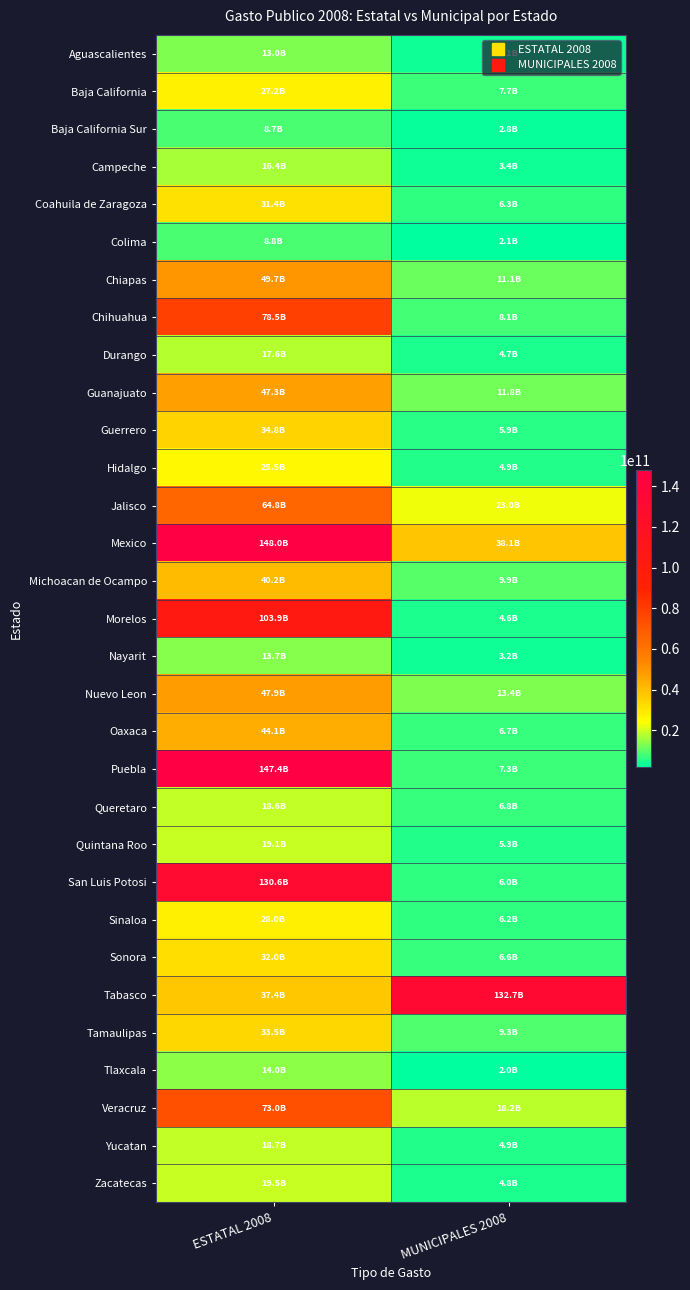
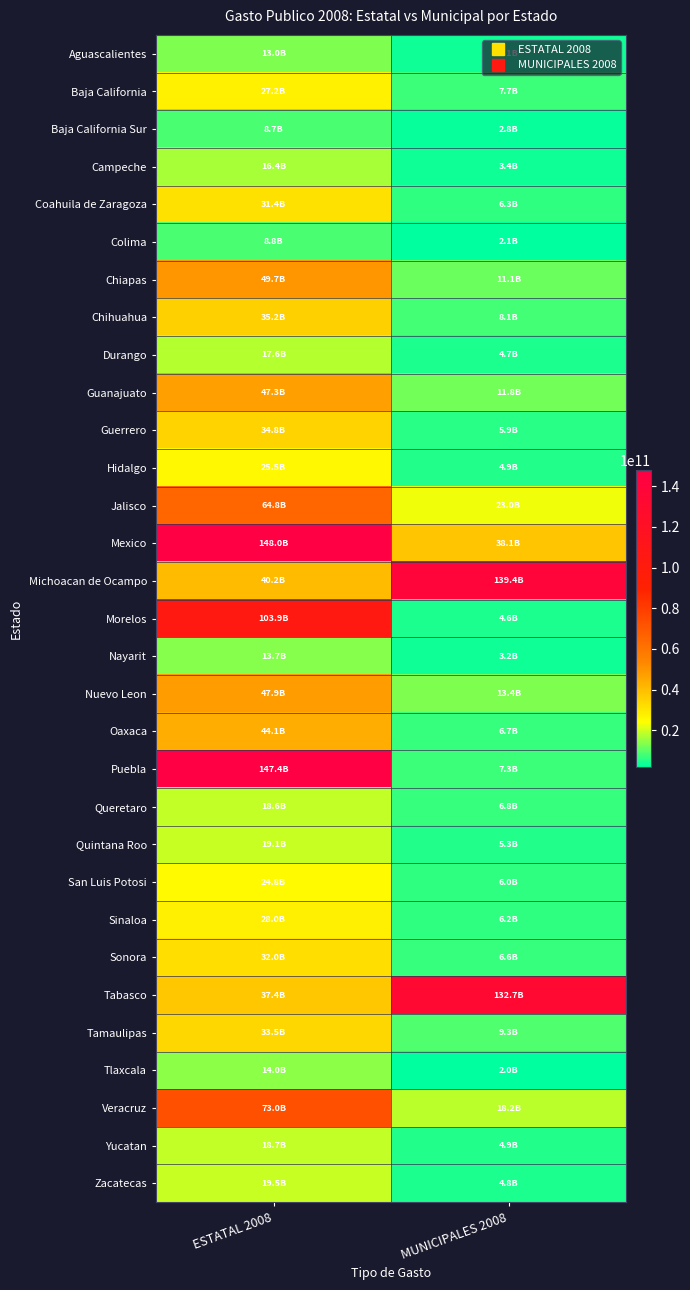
  {
    "Aguascalientes": {
      "ESTATAL 2008": "13.0B"
    },
    "Baja California": {
      "ESTATAL 2008": "27.2B",
      "MUNICIPALES 2008": "7.7B"
    },
    "Baja California Sur": {
      "ESTATAL 2008": "8.7B",
      "MUNICIPALES 2008": "2.8B"
    },
    "Campeche": {
      "ESTATAL 2008": "16.4B",
      "MUNICIPALES 2008": "3.4B"
    },
    "Coahuila de Zaragoza": {
      "ESTATAL 2008": "31.4B",
      "MUNICIPALES 2008": "6.3B"
    },
    "Colima": {
      "ESTATAL 2008": "8.8B",
      "MUNICIPALES 2008": "2.1B"
    },
    "Chiapas": {
      "ESTATAL 2008": "49.7B",
      "MUNICIPALES 2008": "11.1B"
    },
    "Chihuahua": {
-     "ESTATAL 2008": "78.5B",
+     "ESTATAL 2008": "35.2B",
      "MUNICIPALES 2008": "8.1B"
    },
    "Durango": {
      "ESTATAL 2008": "17.6B",
      "MUNICIPALES 2008": "4.7B"
    },
    "Guanajuato": {
      "ESTATAL 2008": "47.3B",
      "MUNICIPALES 2008": "11.8B"
    },
    "Guerrero": {
      "ESTATAL 2008": "34.8B",
      "MUNICIPALES 2008": "5.9B"
    },
    "Hidalgo": {
      "ESTATAL 2008": "25.5B",
      "MUNICIPALES 2008": "4.9B"
    },
    "Jalisco": {
      "ESTATAL 2008": "64.8B",
      "MUNICIPALES 2008": "23.0B"
    },
    "Mexico": {
      "ESTATAL 2008": "148.0B",
      "MUNICIPALES 2008": "38.1B"
    },
    "Michoacan de Ocampo": {
      "ESTATAL 2008": "40.2B",
-     "MUNICIPALES 2008": "9.9B"
+     "MUNICIPALES 2008": "139.4B"
    },
    "Morelos": {
      "ESTATAL 2008": "103.9B",
      "MUNICIPALES 2008": "4.6B"
    },
    "Nayarit": {
      "ESTATAL 2008": "13.7B",
      "MUNICIPALES 2008": "3.2B"
    },
    "Nuevo Leon": {
      "ESTATAL 2008": "47.9B",
      "MUNICIPALES 2008": "13.4B"
    },
    "Oaxaca": {
      "ESTATAL 2008": "44.1B",
      "MUNICIPALES 2008": "6.7B"
    },
    "Puebla": {
      "ESTATAL 2008": "147.4B",
      "MUNICIPALES 2008": "7.3B"
    },
    "Queretaro": {
      "ESTATAL 2008": "18.6B",
      "MUNICIPALES 2008": "6.8B"
    },
    "Quintana Roo": {
      "ESTATAL 2008": "19.1B",
      "MUNICIPALES 2008": "5.3B"
    },
    "San Luis Potosi": {
-     "ESTATAL 2008": "130.6B",
+     "ESTATAL 2008": "24.8B",
      "MUNICIPALES 2008": "6.0B"
    },
    "Sinaloa": {
      "ESTATAL 2008": "28.0B",
      "MUNICIPALES 2008": "6.2B"
    },
    "Sonora": {
      "ESTATAL 2008": "32.0B",
      "MUNICIPALES 2008": "6.6B"
    },
    "Tabasco": {
      "ESTATAL 2008": "37.4B",
      "MUNICIPALES 2008": "132.7B"
    },
    "Tamaulipas": {
      "ESTATAL 2008": "33.5B",
      "MUNICIPALES 2008": "9.3B"
    },
    "Tlaxcala": {
      "ESTATAL 2008": "14.0B",
      "MUNICIPALES 2008": "2.0B"
    },
    "Veracruz": {
      "ESTATAL 2008": "73.0B",
      "MUNICIPALES 2008": "18.2B"
    },
    "Yucatan": {
      "ESTATAL 2008": "18.7B",
      "MUNICIPALES 2008": "4.9B"
    },
    "Zacatecas": {
      "ESTATAL 2008": "19.5B",
      "MUNICIPALES 2008": "4.8B"
    }
  }
